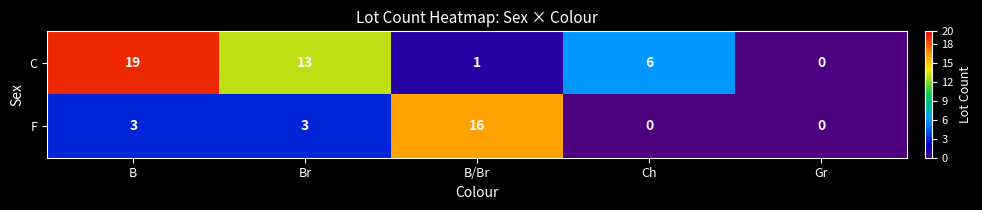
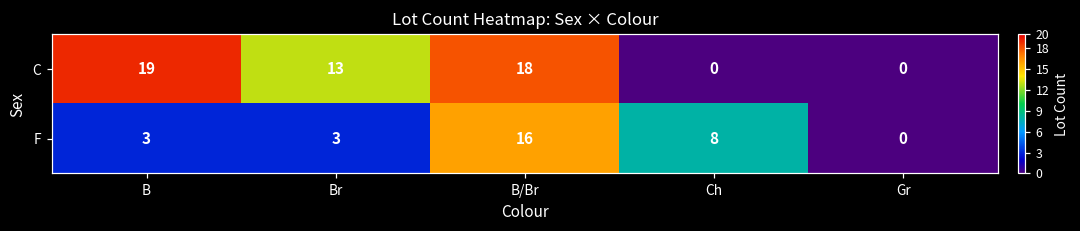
  {
    "C": {
      "B": 19,
      "Br": 13,
-     "B/Br": 1,
-     "Ch": 6,
+     "B/Br": 18,
+     "Ch": 0,
      "Gr": 0
    },
    "F": {
      "B": 3,
      "Br": 3,
      "B/Br": 16,
-     "Ch": 0,
+     "Ch": 8,
      "Gr": 0
    }
  }
